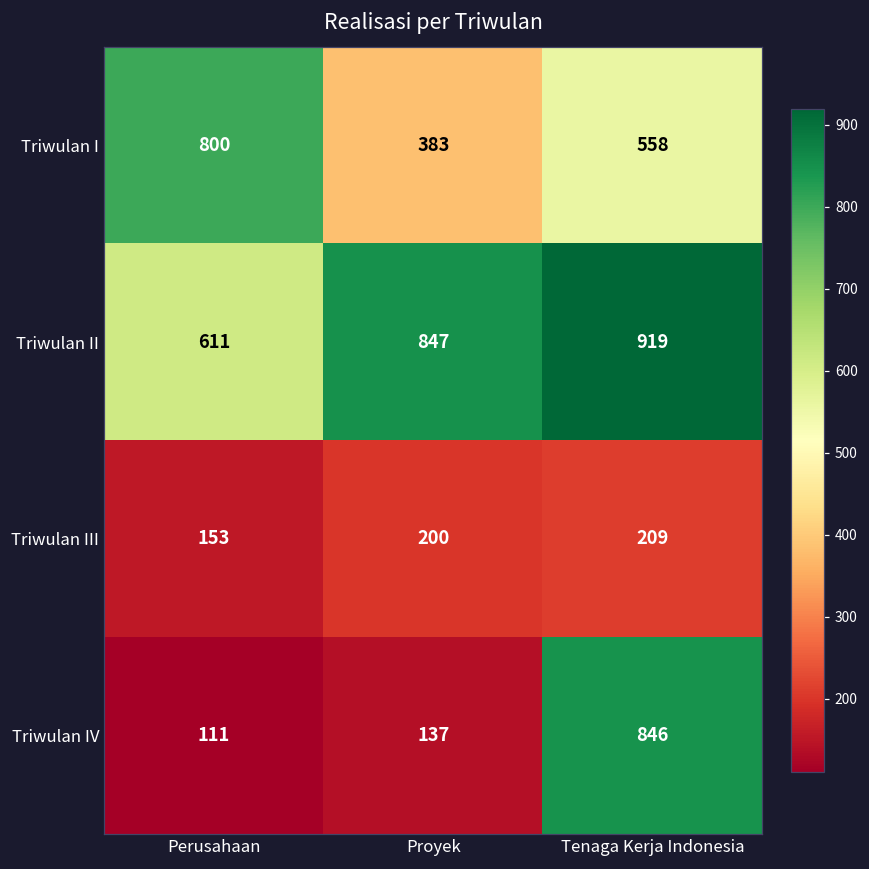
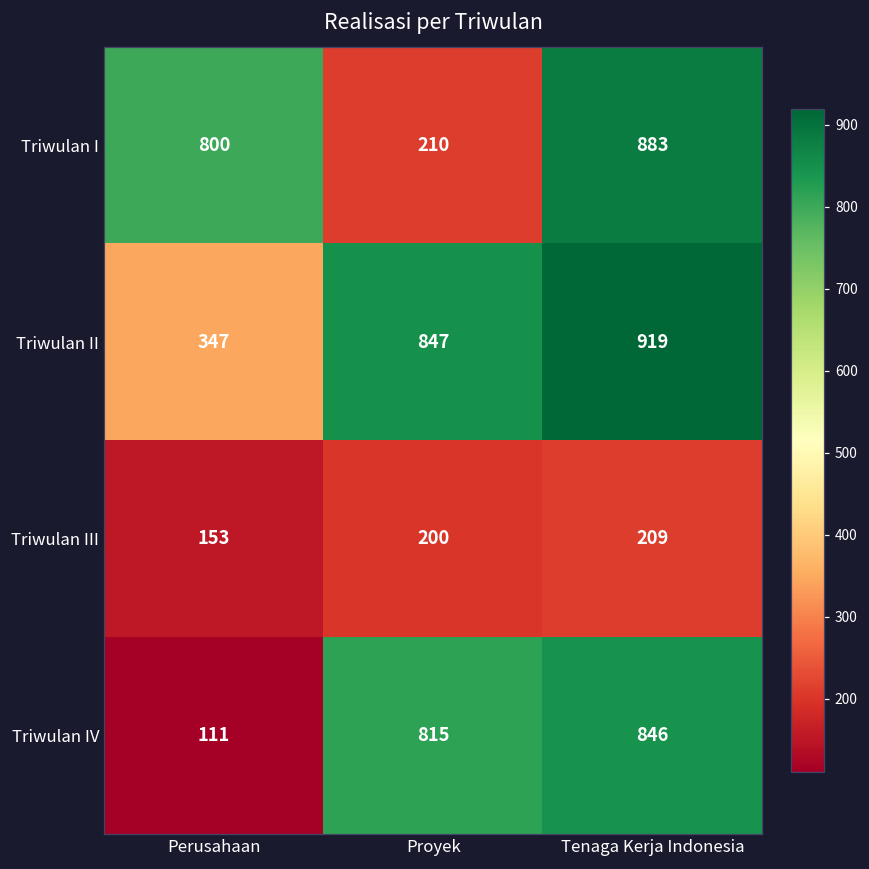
  {
    "Triwulan I": {
      "Perusahaan": 800,
-     "Proyek": 383,
-     "Tenaga Kerja Indonesia": 558
+     "Proyek": 210,
+     "Tenaga Kerja Indonesia": 883
    },
    "Triwulan II": {
-     "Perusahaan": 611,
+     "Perusahaan": 347,
      "Proyek": 847,
      "Tenaga Kerja Indonesia": 919
    },
    "Triwulan III": {
      "Perusahaan": 153,
      "Proyek": 200,
      "Tenaga Kerja Indonesia": 209
    },
    "Triwulan IV": {
      "Perusahaan": 111,
-     "Proyek": 137,
+     "Proyek": 815,
      "Tenaga Kerja Indonesia": 846
    }
  }
